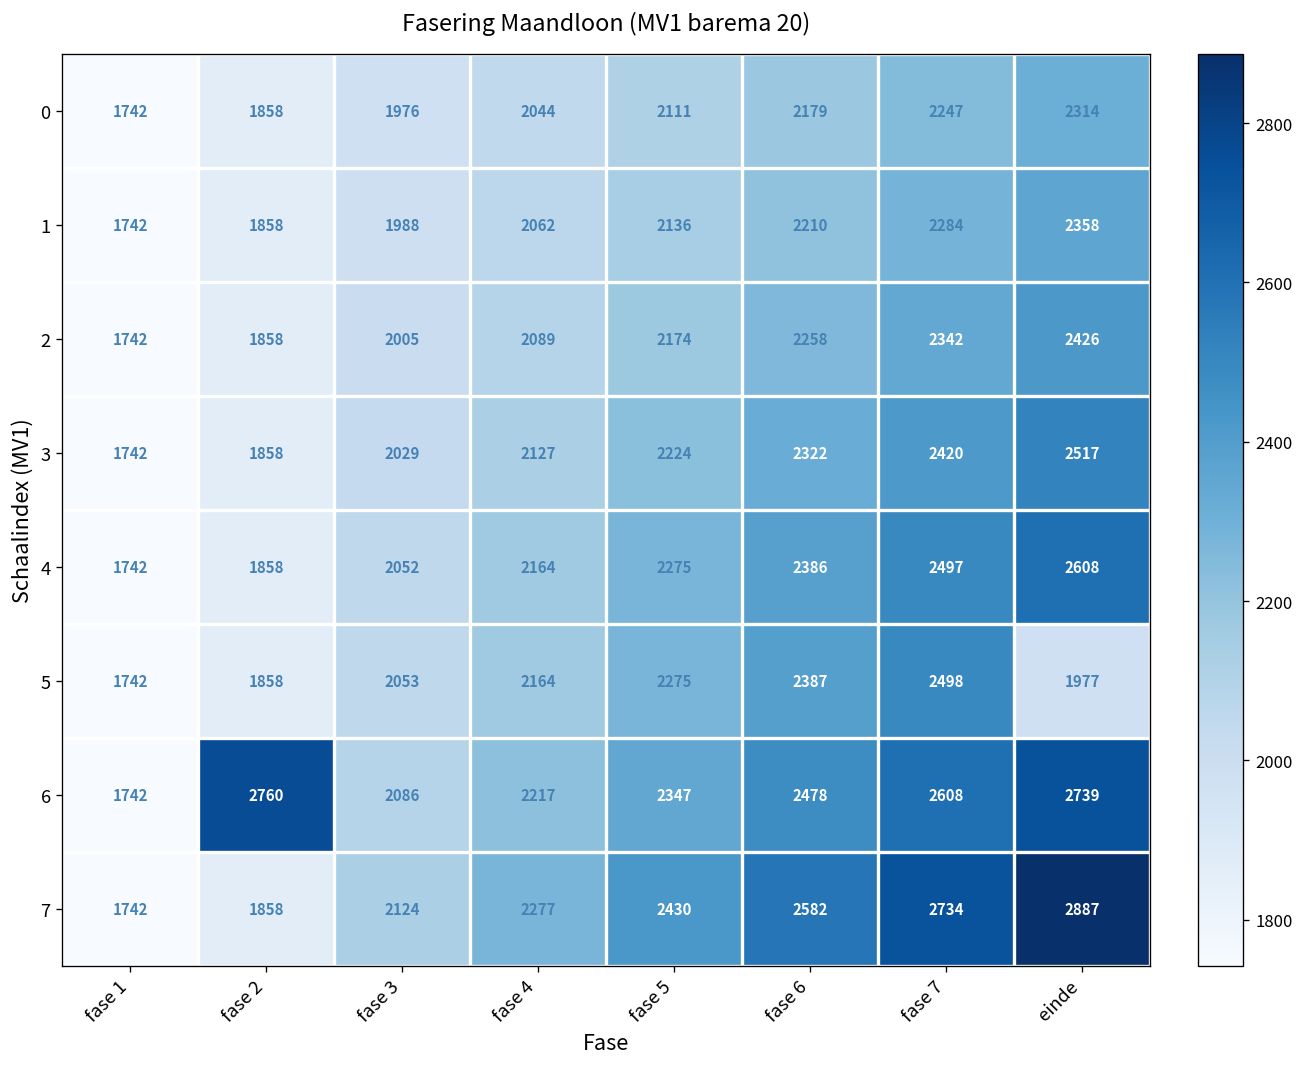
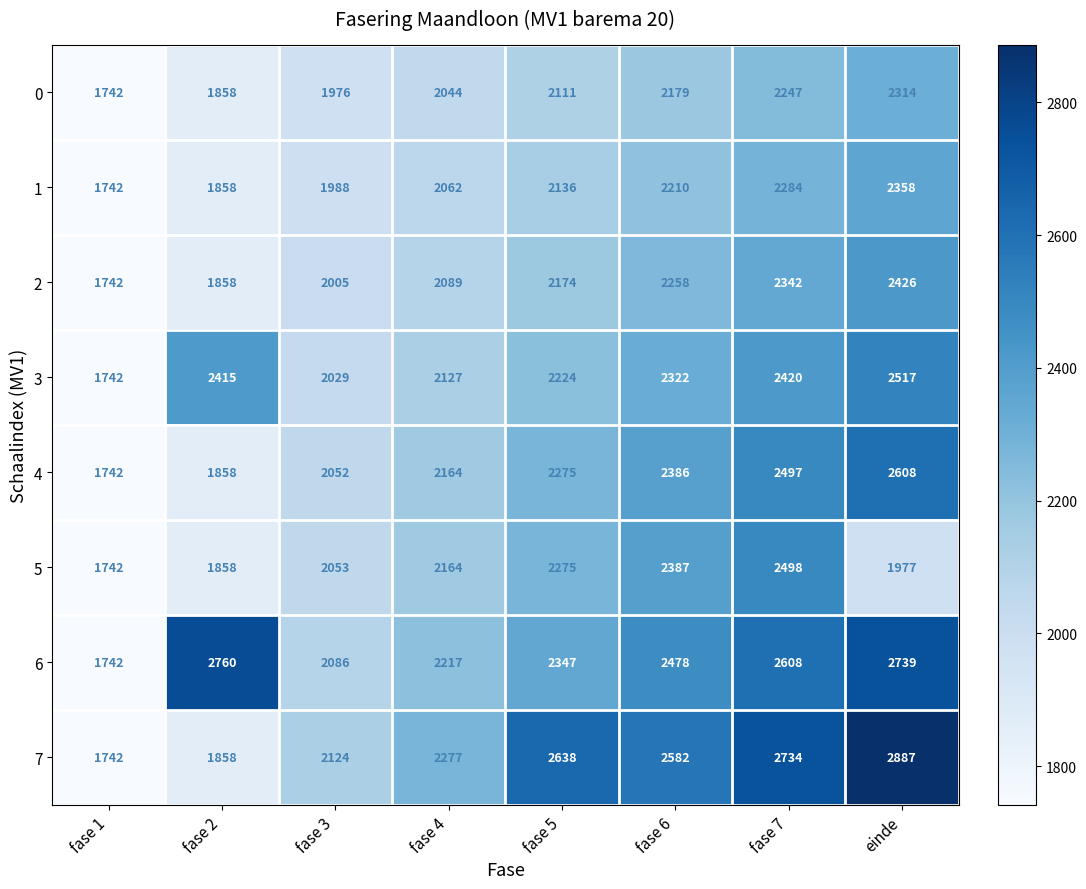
  {
    "0": {
      "fase 1": 1742,
      "fase 2": 1858,
      "fase 3": 1976,
      "fase 4": 2044,
      "fase 5": 2111,
      "fase 6": 2179,
      "fase 7": 2247
    },
    "1": {
      "fase 1": 1742,
      "fase 2": 1858,
      "fase 3": 1988,
      "fase 4": 2062,
      "fase 5": 2136,
      "fase 6": 2210,
      "fase 7": 2284,
      "einde": 2358
    },
    "2": {
      "fase 1": 1742,
      "fase 2": 1858,
      "fase 3": 2005,
      "fase 4": 2089,
      "fase 5": 2174,
      "fase 6": 2258,
      "fase 7": 2342,
      "einde": 2426
    },
    "3": {
      "fase 1": 1742,
-     "fase 2": 1858,
+     "fase 2": 2415,
      "fase 3": 2029,
      "fase 4": 2127,
      "fase 5": 2224,
      "fase 6": 2322,
      "fase 7": 2420,
      "einde": 2517
    },
    "4": {
      "fase 1": 1742,
      "fase 2": 1858,
      "fase 3": 2052,
      "fase 4": 2164,
      "fase 5": 2275,
      "fase 6": 2386,
      "fase 7": 2497,
      "einde": 2608
    },
    "5": {
      "fase 1": 1742,
      "fase 2": 1858,
      "fase 3": 2053,
      "fase 4": 2164,
      "fase 5": 2275,
      "fase 6": 2387,
      "fase 7": 2498,
      "einde": 1977
    },
    "6": {
      "fase 1": 1742,
      "fase 2": 2760,
      "fase 3": 2086,
      "fase 4": 2217,
      "fase 5": 2347,
      "fase 6": 2478,
      "fase 7": 2608,
      "einde": 2739
    },
    "7": {
      "fase 1": 1742,
      "fase 2": 1858,
      "fase 3": 2124,
      "fase 4": 2277,
-     "fase 5": 2430,
+     "fase 5": 2638,
      "fase 6": 2582,
      "fase 7": 2734,
      "einde": 2887
    }
  }
